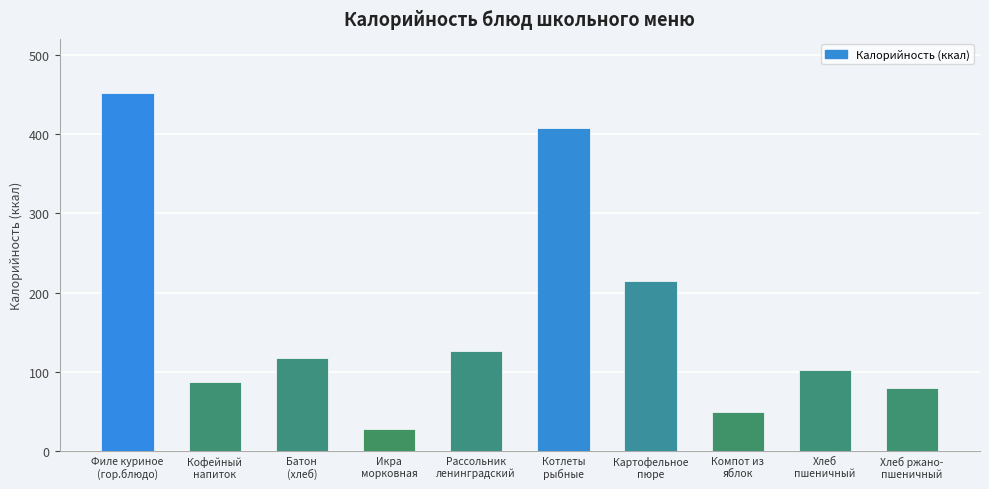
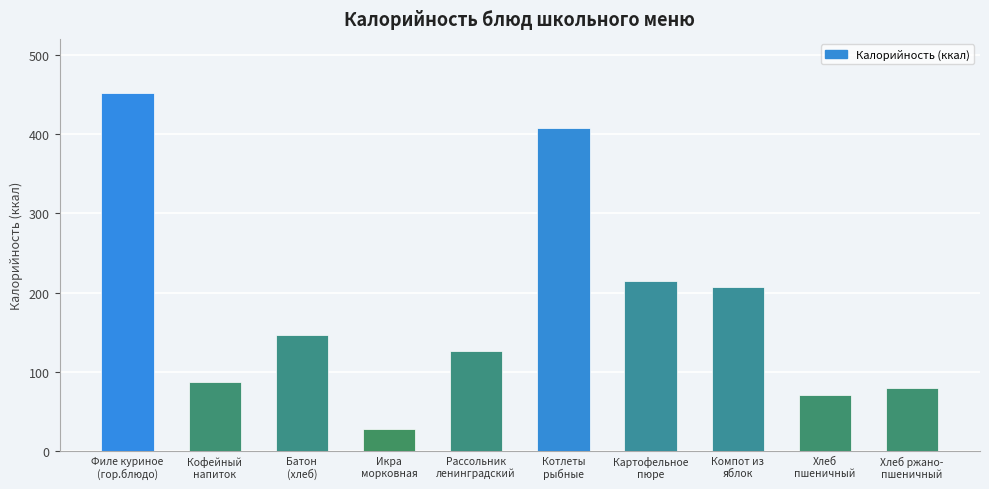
  {
    "Филе куриное (гор.блюдо)": 450,
    "Кофейный напиток": 90,
-   "Батон (хлеб)": 120,
+   "Батон (хлеб)": 150,
    "Икра морковная": 30,
    "Рассольник ленинградский": 130,
    "Котлеты рыбные": 410,
    "Картофельное пюре": 220,
-   "Компот из яблок": 50,
-   "Хлеб пшеничный": 100,
+   "Компот из яблок": 210,
+   "Хлеб пшеничный": 70,
    "Хлеб ржано- пшеничный": 80
  }
